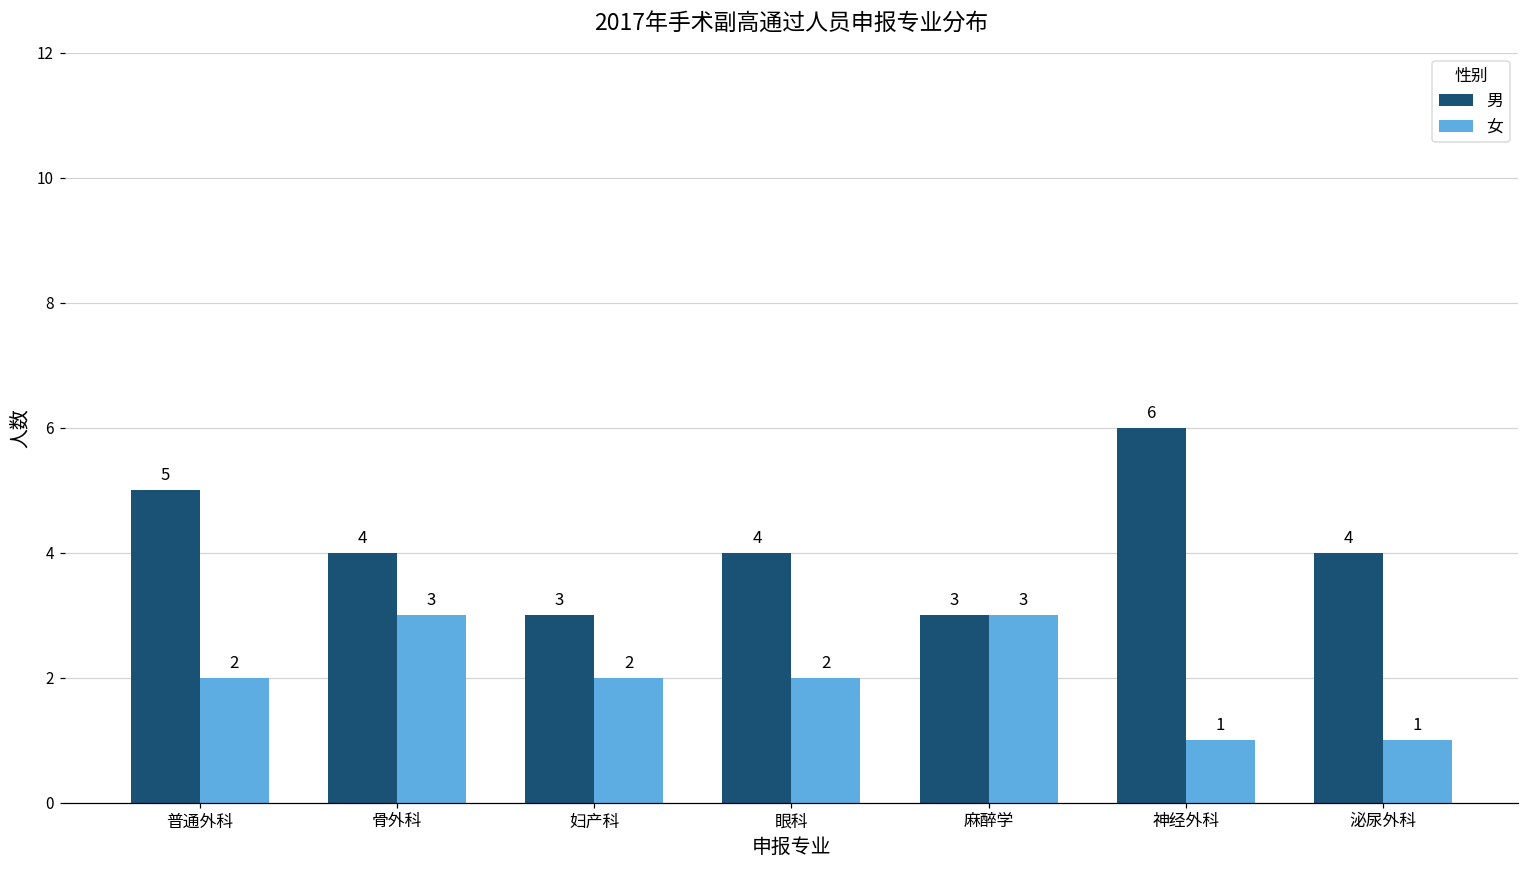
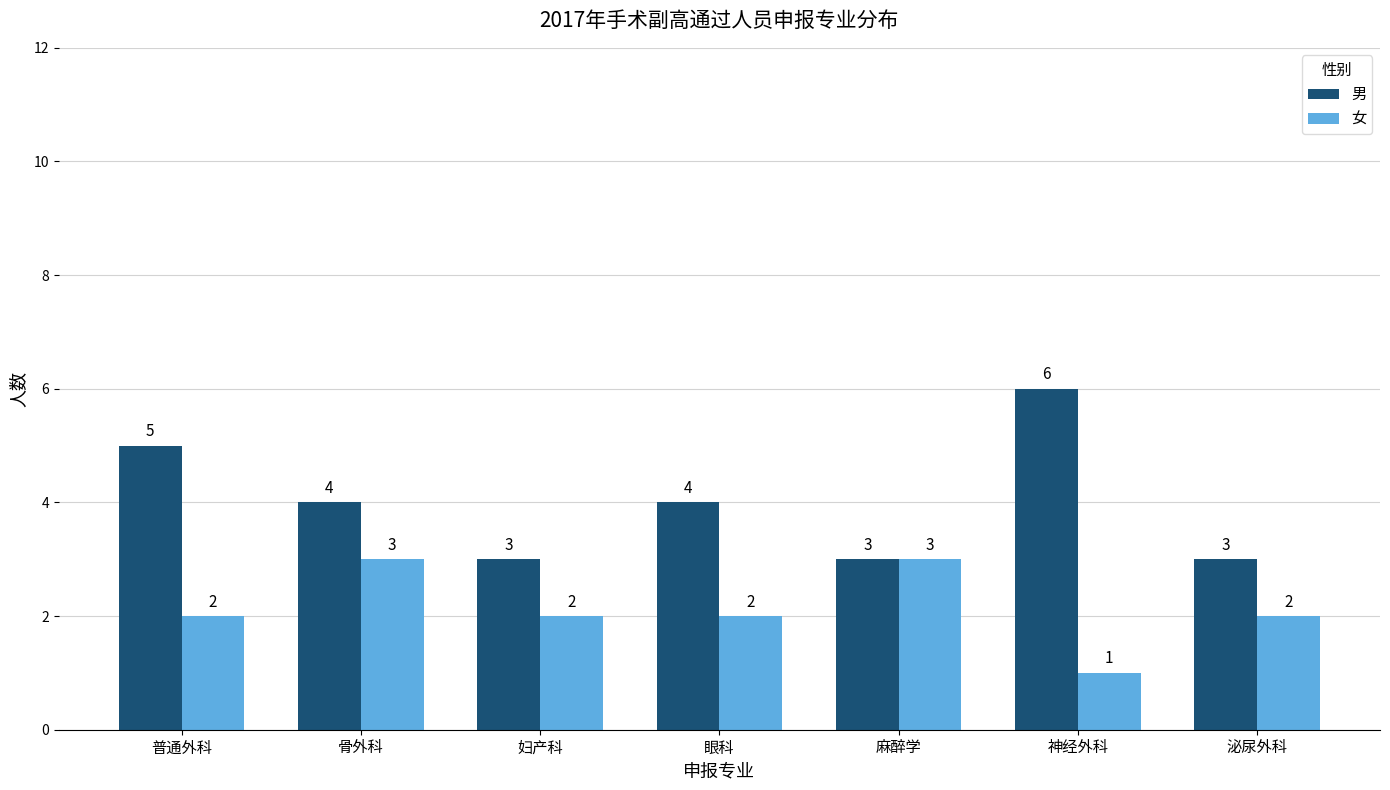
  {
    "男": {
      "普通外科": 5,
      "骨外科": 4,
      "妇产科": 3,
      "眼科": 4,
      "麻醉学": 3,
      "神经外科": 6,
-     "泌尿外科": 4
+     "泌尿外科": 3
    },
    "女": {
      "普通外科": 2,
      "骨外科": 3,
      "妇产科": 2,
      "眼科": 2,
      "麻醉学": 3,
      "神经外科": 1,
-     "泌尿外科": 1
+     "泌尿外科": 2
    }
  }
